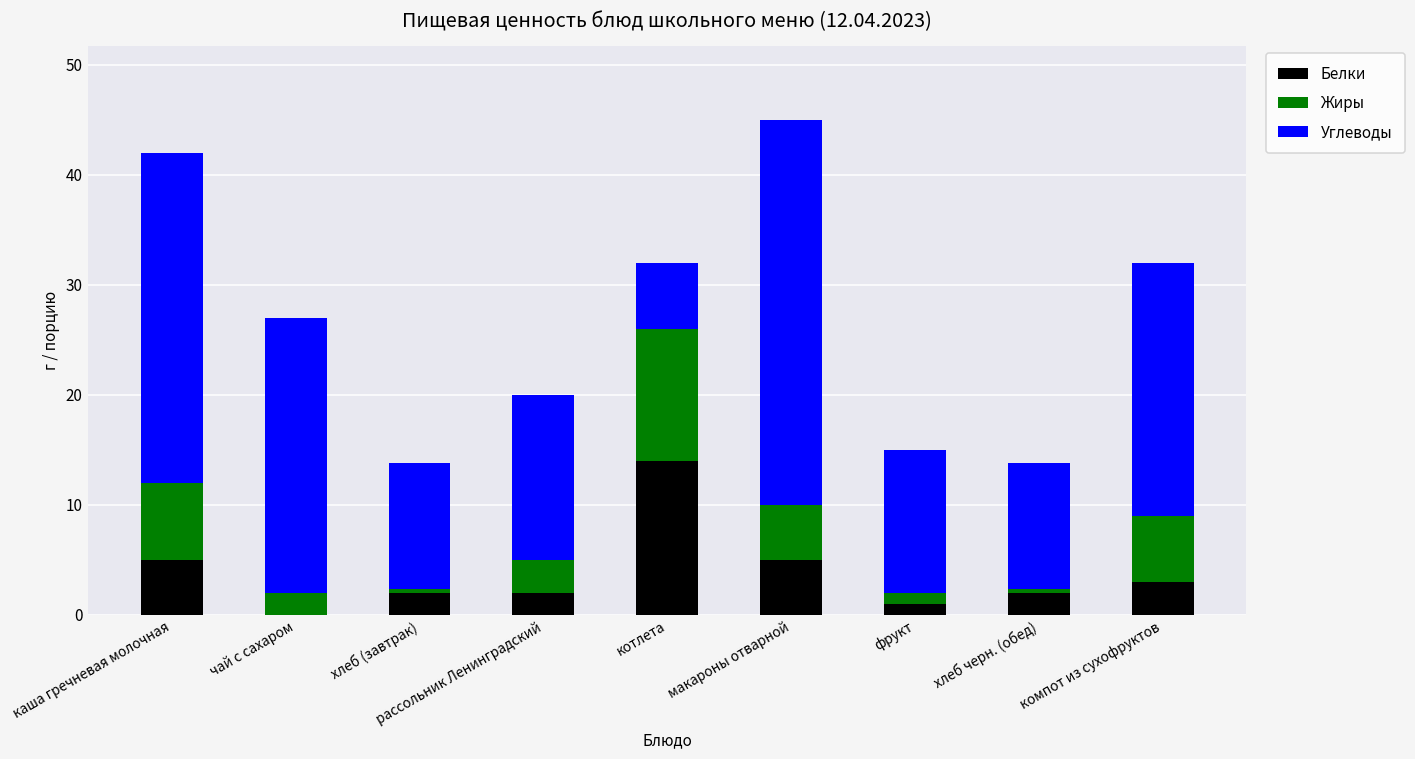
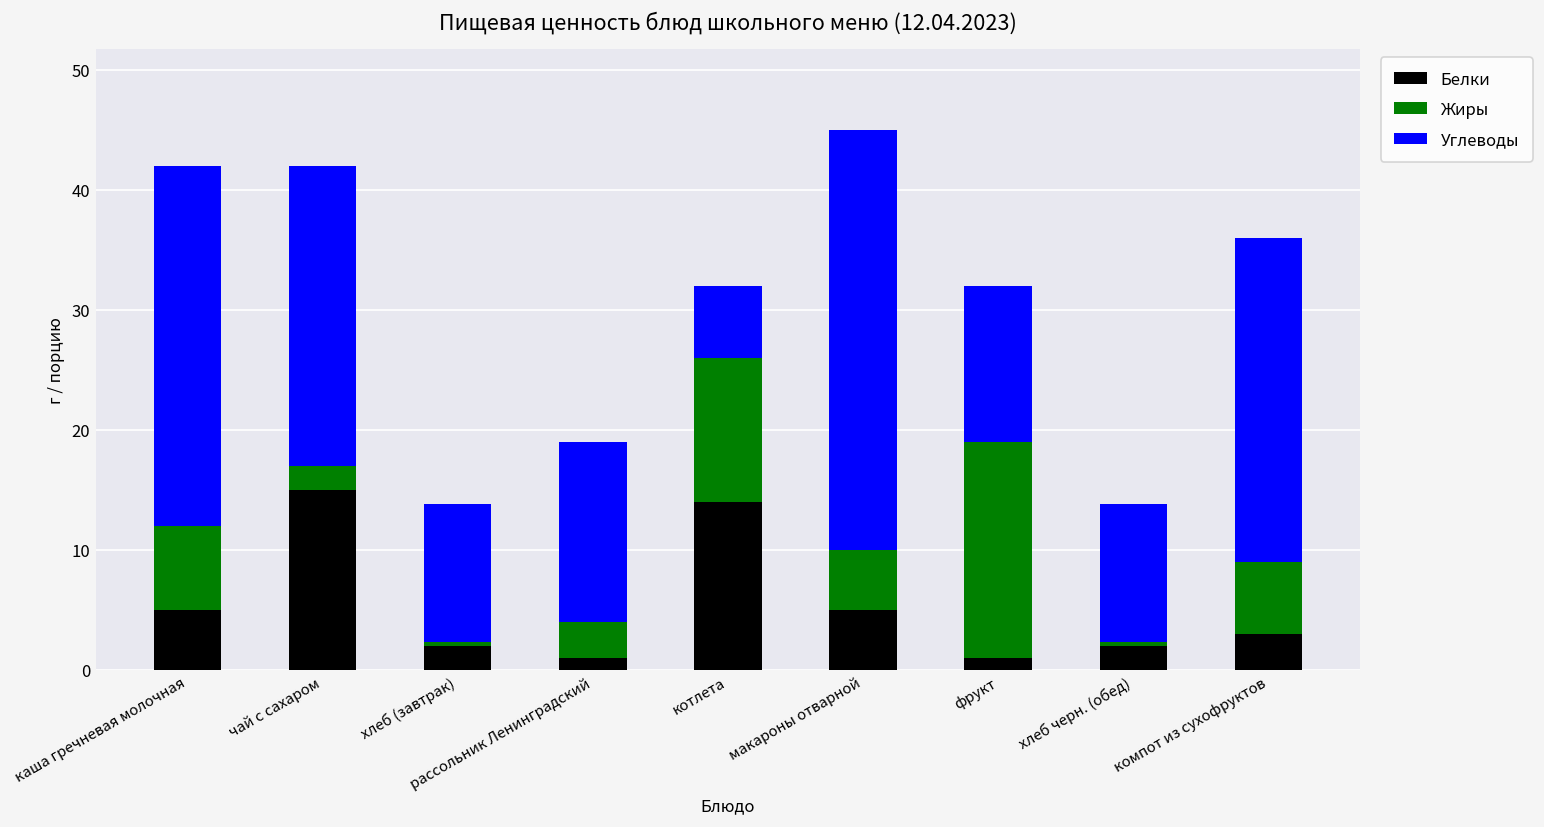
  {
    "Белки": {
      "каша гречневая молочная": 5,
-     "чай с сахаром": 0,
+     "чай с сахаром": 15,
      "хлеб (завтрак)": 2,
-     "рассольник Ленинградский": 2,
+     "рассольник Ленинградский": 1,
      "котлета": 14,
      "макароны отварной": 5,
      "фрукт": 1,
      "хлеб черн. (обед)": 2,
      "компот из сухофруктов": 3
    },
    "Жиры": {
      "каша гречневая молочная": 7,
      "чай с сахаром": 2,
      "хлеб (завтрак)": 0,
      "рассольник Ленинградский": 3,
      "котлета": 12,
      "макароны отварной": 5,
-     "фрукт": 1,
+     "фрукт": 18,
      "хлеб черн. (обед)": 0,
      "компот из сухофруктов": 6
    },
    "Углеводы": {
      "каша гречневая молочная": 30,
      "чай с сахаром": 25,
      "хлеб (завтрак)": 12,
      "рассольник Ленинградский": 15,
      "котлета": 6,
      "макароны отварной": 35,
      "фрукт": 13,
      "хлеб черн. (обед)": 12,
-     "компот из сухофруктов": 23
+     "компот из сухофруктов": 27
    }
  }
